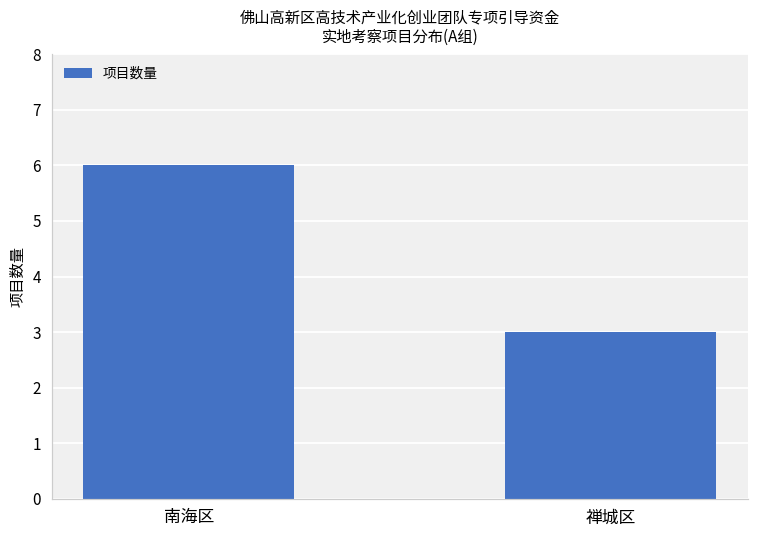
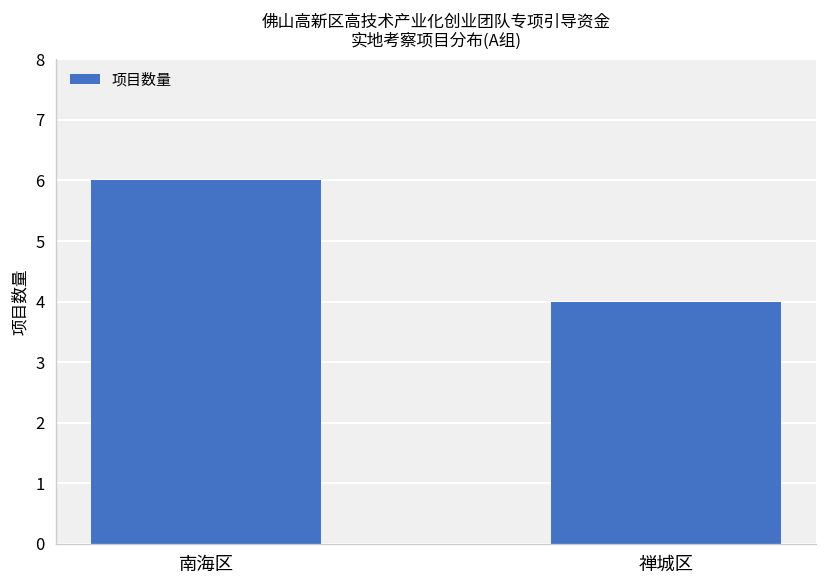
  {
    "南海区": 6,
-   "禅城区": 3
+   "禅城区": 4
  }
